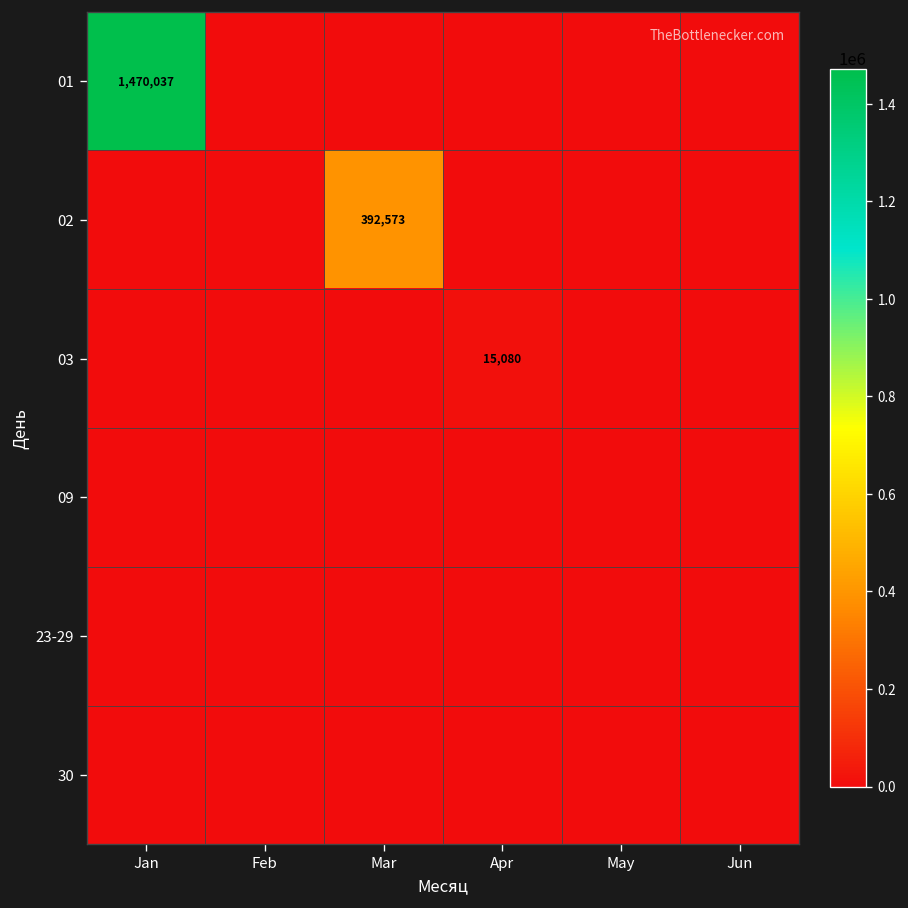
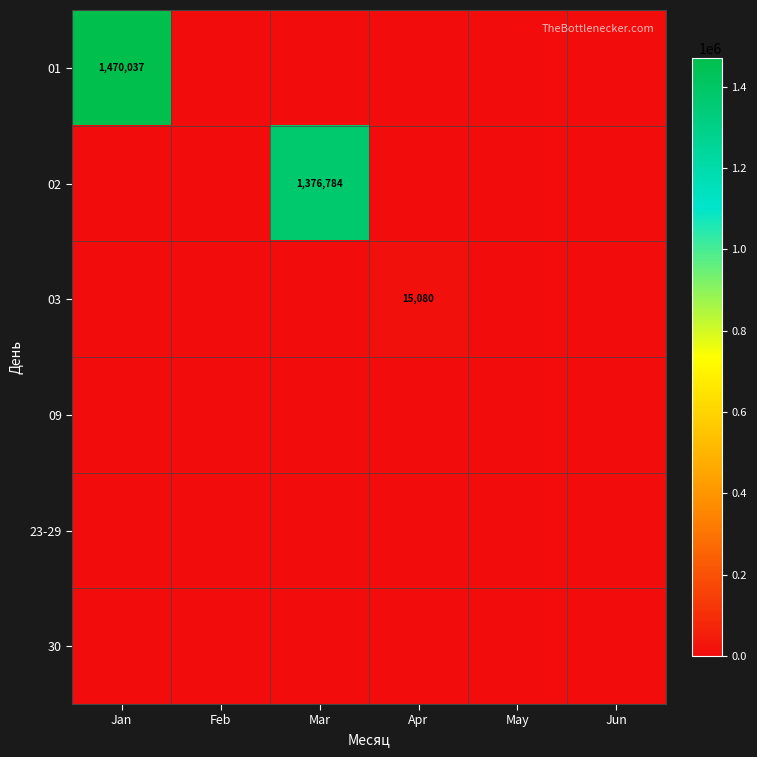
  {
    "01": {
      "Jan": "1,470,037"
    },
    "02": {
-     "Mar": "392,573"
+     "Mar": "1,376,784"
    },
    "03": {
      "Apr": "15,080"
    }
  }
